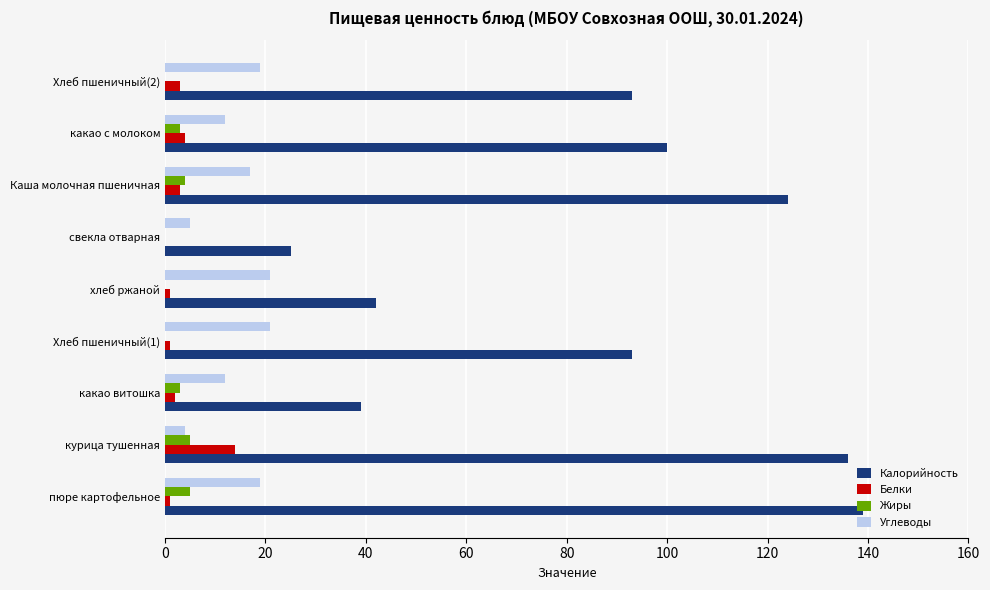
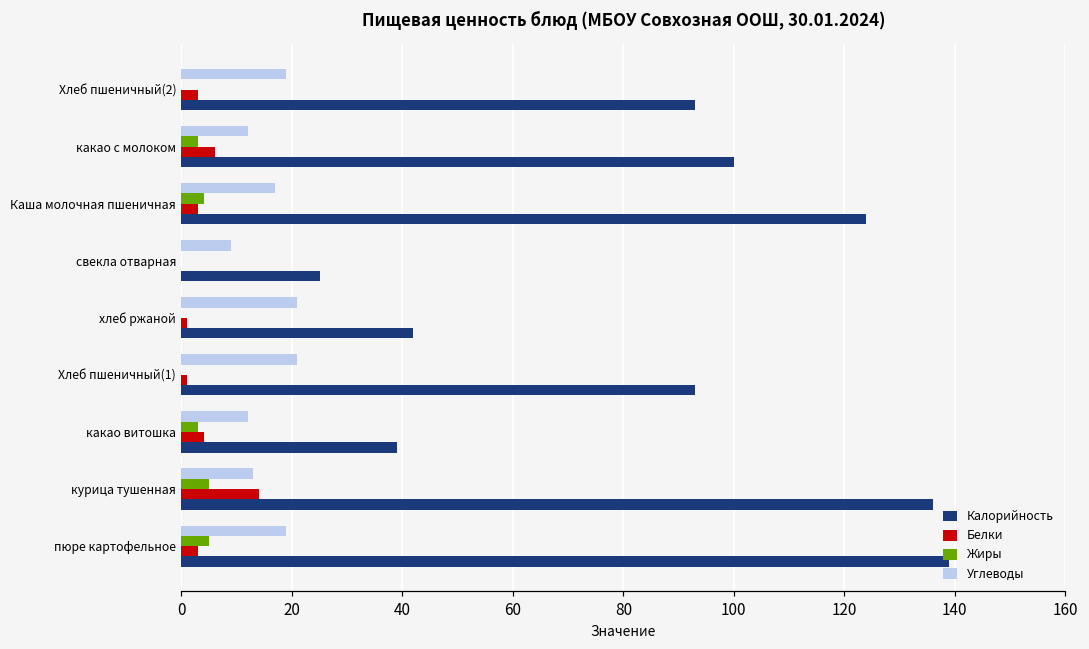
  {
    "Калорийность": {
      "Хлеб пшеничный(2)": 93,
      "какао с молоком": 100,
      "Каша молочная пшеничная": 124,
      "свекла отварная": 25,
      "хлеб ржаной": 42,
      "Хлеб пшеничный(1)": 93,
      "какао витошка": 39,
      "курица тушенная": 136
    },
    "Белки": {
      "Хлеб пшеничный(2)": 3,
-     "какао с молоком": 4,
+     "какао с молоком": 6,
      "Каша молочная пшеничная": 3,
      "свекла отварная": 0,
      "хлеб ржаной": 1,
      "Хлеб пшеничный(1)": 1,
-     "какао витошка": 2,
+     "какао витошка": 4,
      "курица тушенная": 14,
-     "пюре картофельное": 1
+     "пюре картофельное": 3
    },
    "Жиры": {
      "Хлеб пшеничный(2)": 0,
      "какао с молоком": 3,
      "Каша молочная пшеничная": 4,
      "свекла отварная": 0,
      "хлеб ржаной": 0,
      "Хлеб пшеничный(1)": 0,
      "какао витошка": 3,
      "курица тушенная": 5,
      "пюре картофельное": 5
    },
    "Углеводы": {
      "Хлеб пшеничный(2)": 19,
      "какао с молоком": 12,
      "Каша молочная пшеничная": 17,
-     "свекла отварная": 5,
+     "свекла отварная": 9,
      "хлеб ржаной": 21,
      "Хлеб пшеничный(1)": 21,
      "какао витошка": 12,
-     "курица тушенная": 4,
+     "курица тушенная": 13,
      "пюре картофельное": 19
    }
  }
